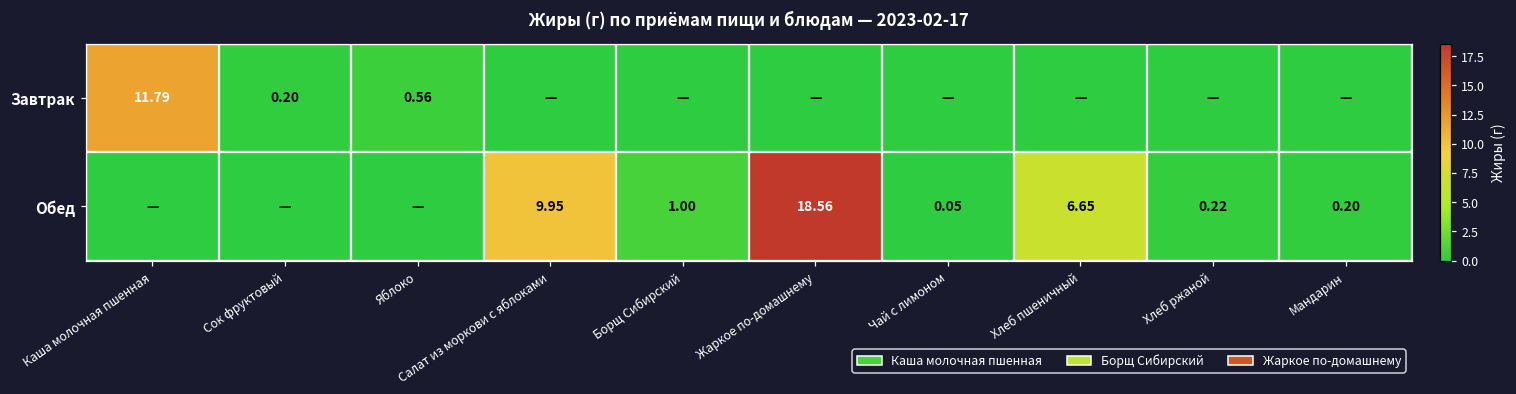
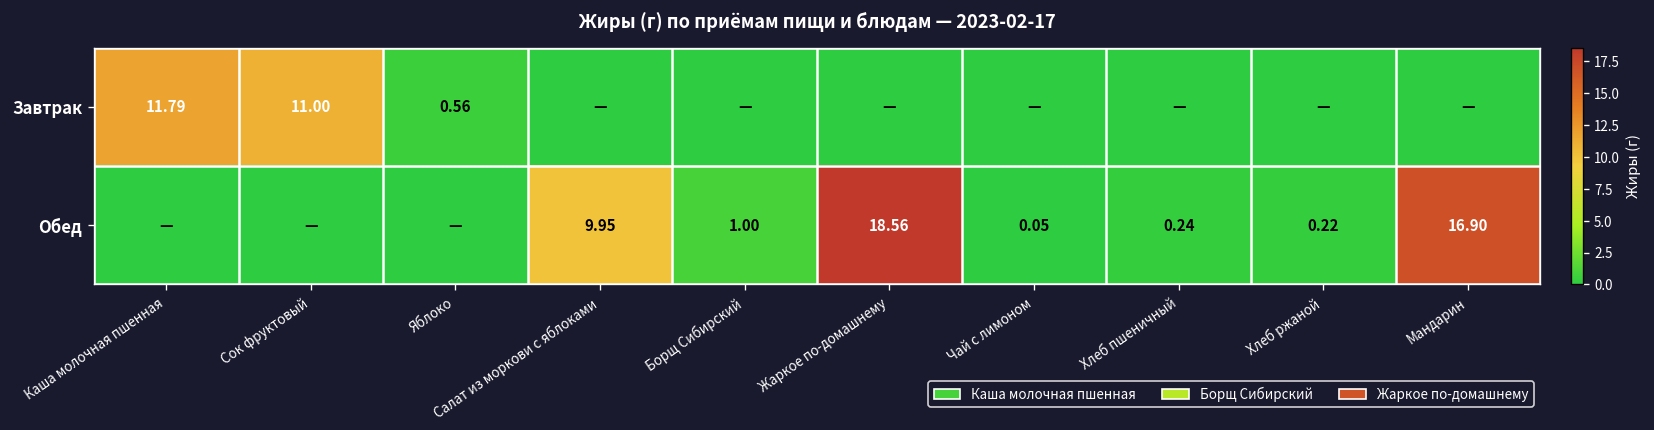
  {
    "Завтрак": {
      "Каша молочная пшенная": 11.79,
-     "Сок фруктовый": 0.20,
+     "Сок фруктовый": 11.00,
      "Яблоко": 0.56
    },
    "Обед": {
      "Салат из моркови с яблоками": 9.95,
      "Борщ Сибирский": 1.00,
      "Жаркое по-домашнему": 18.56,
      "Чай с лимоном": 0.05,
-     "Хлеб пшеничный": 6.65,
+     "Хлеб пшеничный": 0.24,
      "Хлеб ржаной": 0.22,
-     "Мандарин": 0.20
+     "Мандарин": 16.90
    }
  }
